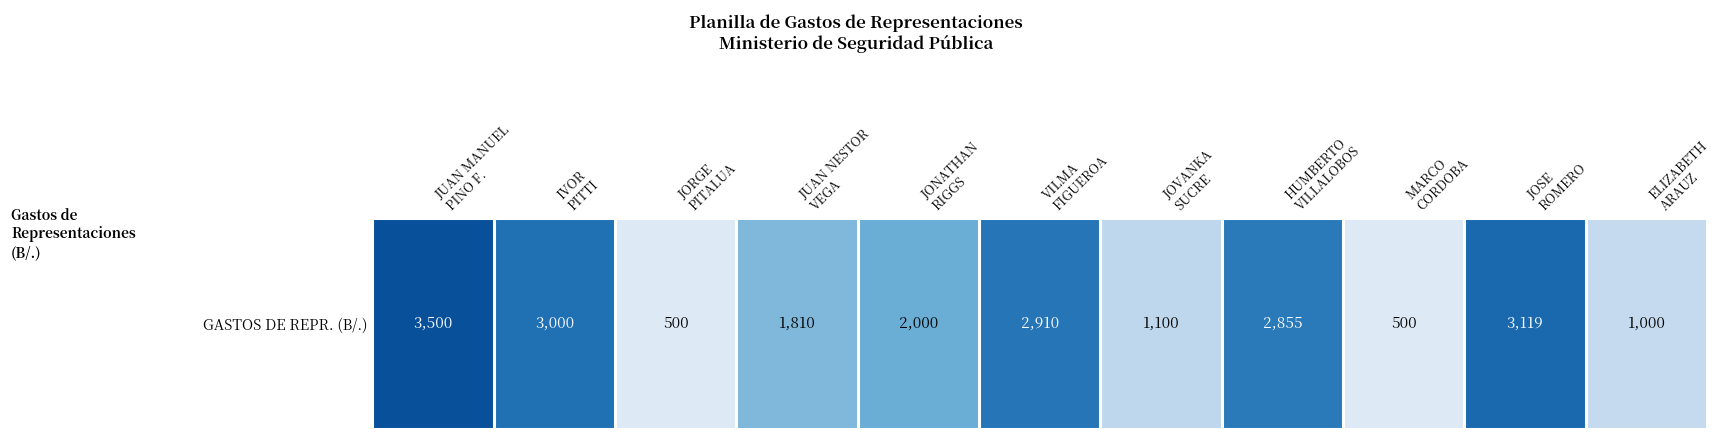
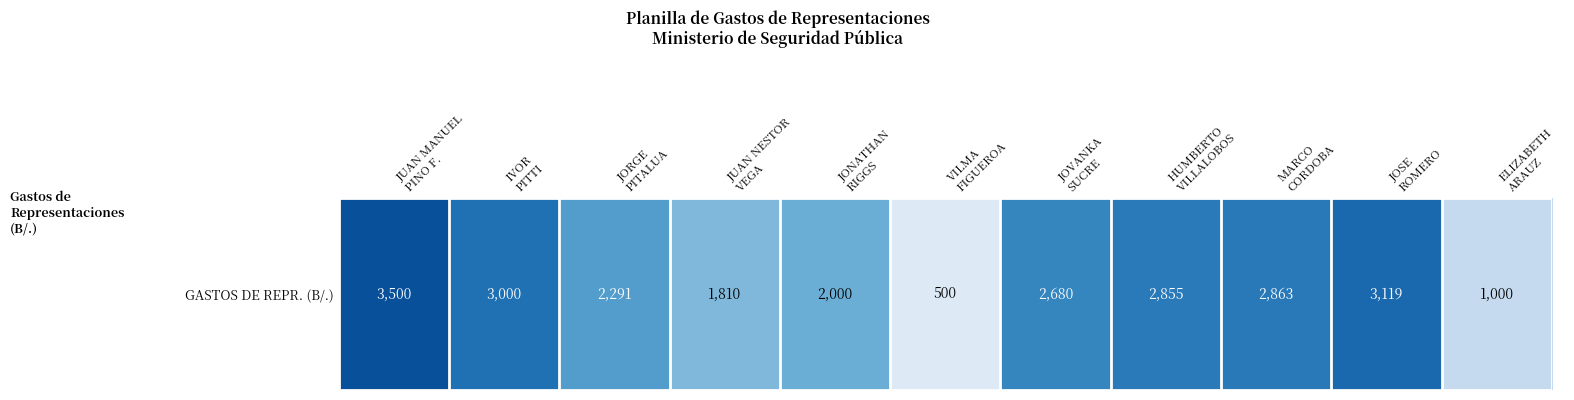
  {
    "GASTOS DE REPR. (B/.)": {
      "JUAN MANUEL PINO F.": "3,500",
      "IVOR PITTI": "3,000",
-     "JORGE PITALUA": "500",
+     "JORGE PITALUA": "2,291",
      "JUAN NESTOR VEGA": "1,810",
      "JONATHAN RIGGS": "2,000",
-     "VILMA FIGUEROA": "2,910",
-     "JOVANKA SUCRE": "1,100",
+     "VILMA FIGUEROA": "500",
+     "JOVANKA SUCRE": "2,680",
      "HUMBERTO VILLALOBOS": "2,855",
-     "MARCO CORDOBA": "500",
+     "MARCO CORDOBA": "2,863",
      "JOSE ROMERO": "3,119",
      "ELIZABETH ARAUZ": "1,000"
    }
  }
